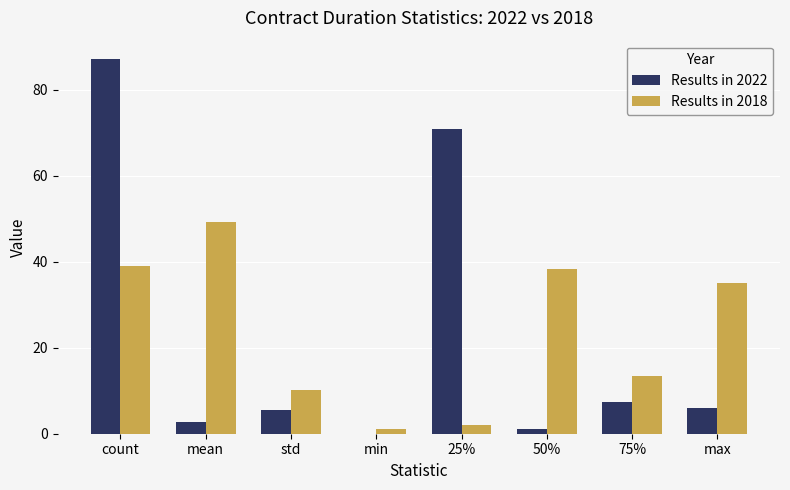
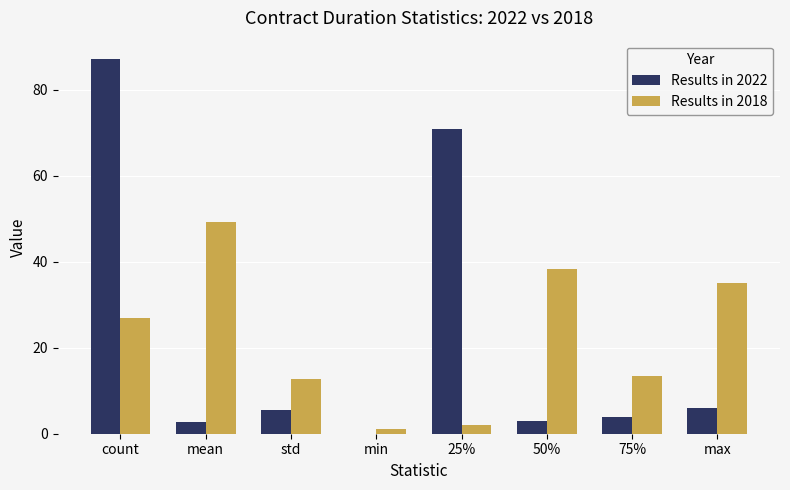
  {
    "Results in 2022": {
      "count": 87,
      "mean": 3,
      "std": 5,
      "min": 0,
      "25%": 71,
-     "50%": 1,
-     "75%": 7,
+     "50%": 3,
+     "75%": 4,
      "max": 6
    },
    "Results in 2018": {
-     "count": 39,
+     "count": 27,
      "mean": 49,
-     "std": 10,
+     "std": 13,
      "min": 1,
      "25%": 2,
      "50%": 38,
      "75%": 14,
      "max": 35
    }
  }
